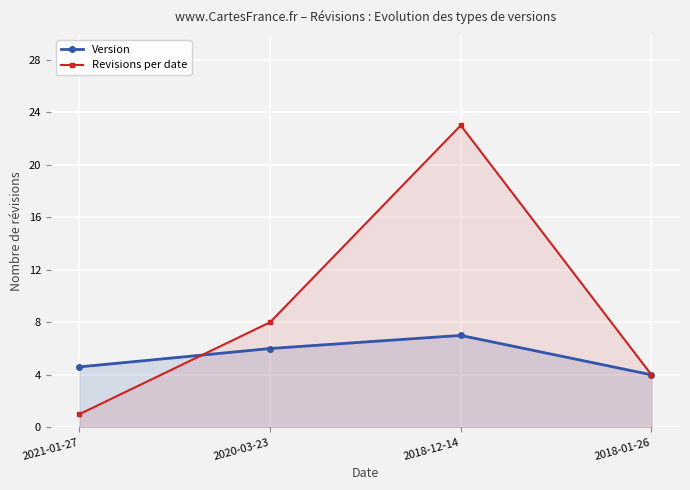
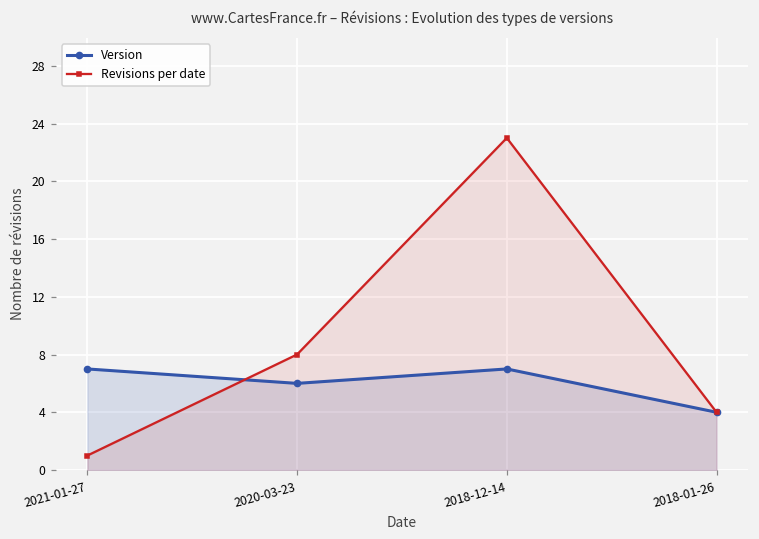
  {
    "Version": {
-     "2021-01-27": 4.6,
+     "2021-01-27": 7.0,
      "2020-03-23": 6.0,
      "2018-12-14": 7.0
    },
    "Revisions per date": {
      "2021-01-27": 1.0,
      "2020-03-23": 8.0,
      "2018-12-14": 23.0
    }
  }
